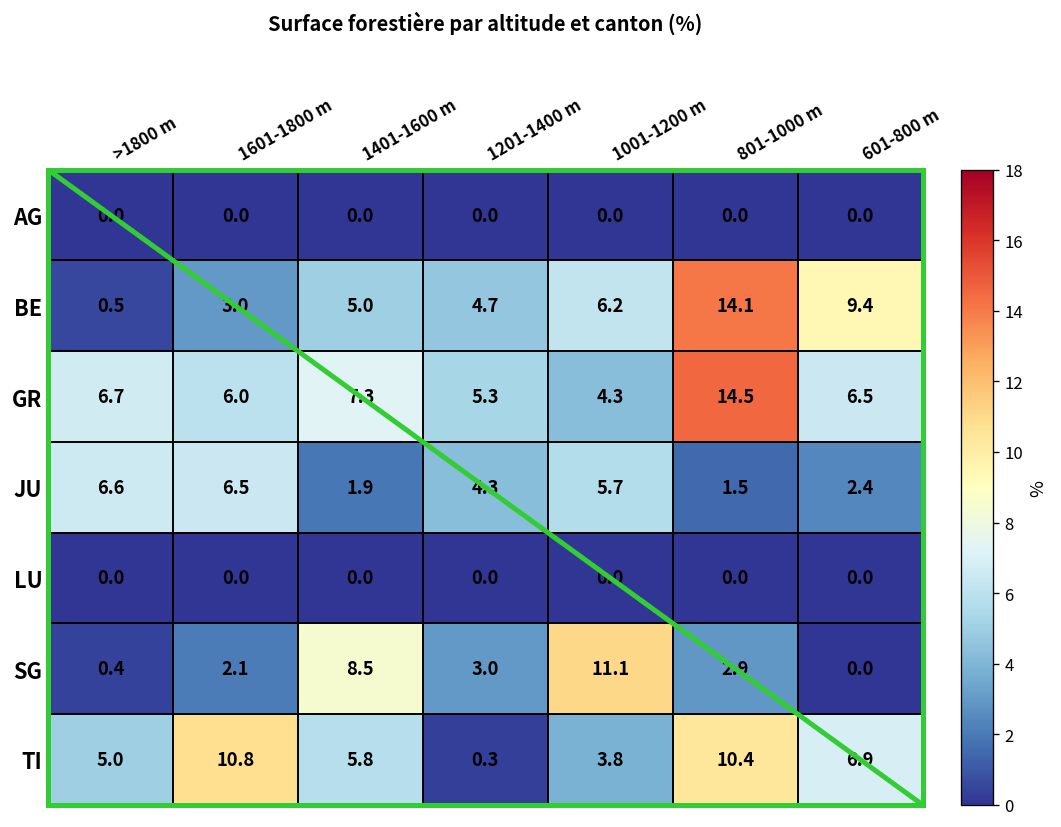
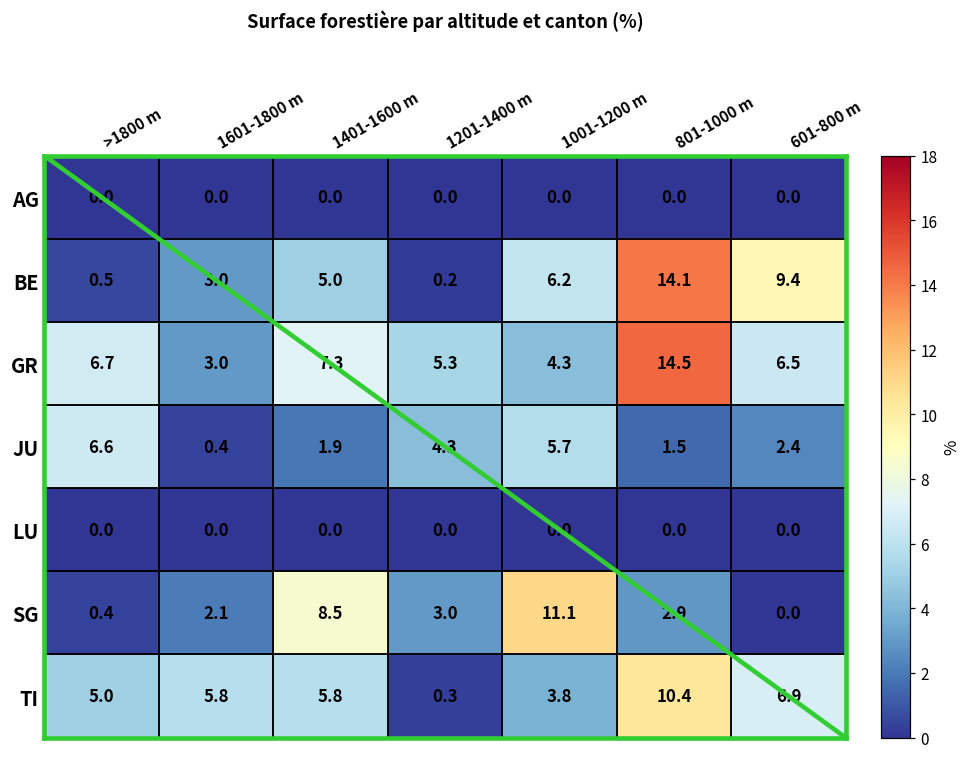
  {
    "AG": {
      ">1800 m": 0.0,
      "1601-1800 m": 0.0,
      "1401-1600 m": 0.0,
      "1201-1400 m": 0.0,
      "1001-1200 m": 0.0,
      "801-1000 m": 0.0,
      "601-800 m": 0.0
    },
    "BE": {
      ">1800 m": 0.5,
      "1601-1800 m": 3.0,
      "1401-1600 m": 5.0,
-     "1201-1400 m": 4.7,
+     "1201-1400 m": 0.2,
      "1001-1200 m": 6.2,
      "801-1000 m": 14.1,
      "601-800 m": 9.4
    },
    "GR": {
      ">1800 m": 6.7,
-     "1601-1800 m": 6.0,
+     "1601-1800 m": 3.0,
      "1401-1600 m": 7.3,
      "1201-1400 m": 5.3,
      "1001-1200 m": 4.3,
      "801-1000 m": 14.5,
      "601-800 m": 6.5
    },
    "JU": {
      ">1800 m": 6.6,
-     "1601-1800 m": 6.5,
+     "1601-1800 m": 0.4,
      "1401-1600 m": 1.9,
      "1201-1400 m": 4.3,
      "1001-1200 m": 5.7,
      "801-1000 m": 1.5,
      "601-800 m": 2.4
    },
    "LU": {
      ">1800 m": 0.0,
      "1601-1800 m": 0.0,
      "1401-1600 m": 0.0,
      "1201-1400 m": 0.0,
      "1001-1200 m": 0.0,
      "801-1000 m": 0.0,
      "601-800 m": 0.0
    },
    "SG": {
      ">1800 m": 0.4,
      "1601-1800 m": 2.1,
      "1401-1600 m": 8.5,
      "1201-1400 m": 3.0,
      "1001-1200 m": 11.1,
      "801-1000 m": 2.9,
      "601-800 m": 0.0
    },
    "TI": {
      ">1800 m": 5.0,
-     "1601-1800 m": 10.8,
+     "1601-1800 m": 5.8,
      "1401-1600 m": 5.8,
      "1201-1400 m": 0.3,
      "1001-1200 m": 3.8,
      "801-1000 m": 10.4,
      "601-800 m": 6.9
    }
  }
